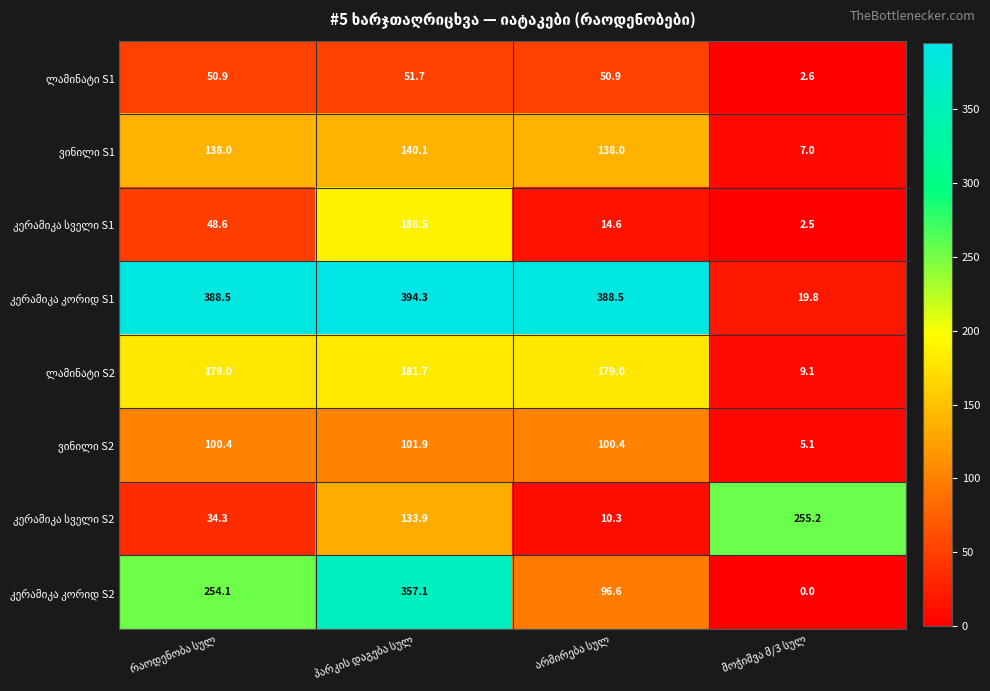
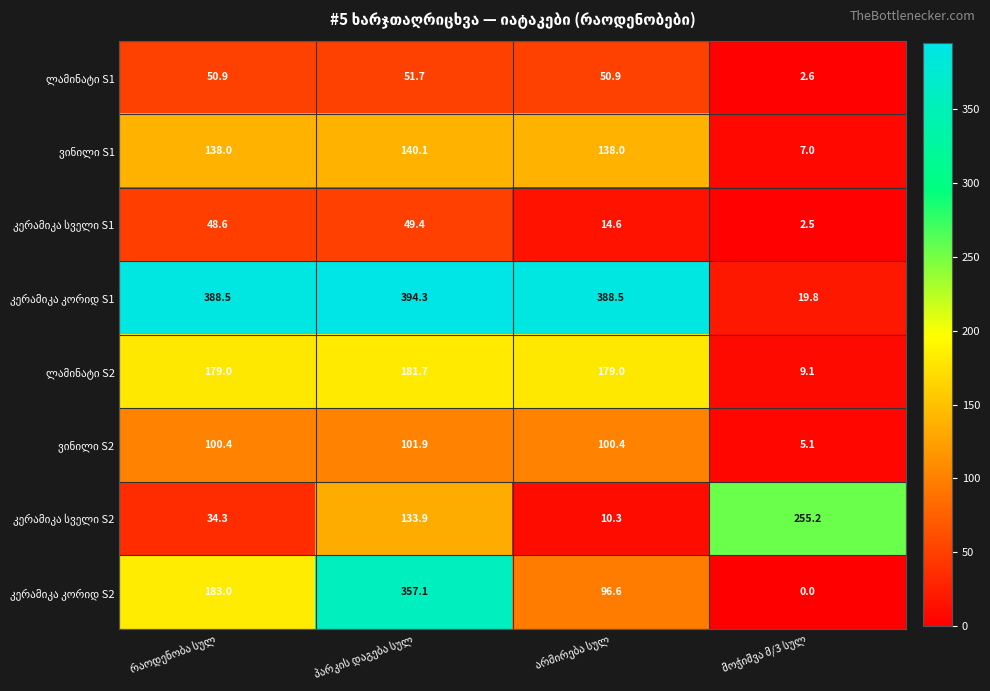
  {
    "ლამინატი S1": {
      "რაოდენობა სულ": 50.9,
      "პარკის დაგება სულ": 51.7,
      "არმირება სულ": 50.9,
      "მოჭიმვა მ/3 სულ": 2.6
    },
    "ვინილი S1": {
      "რაოდენობა სულ": 138.0,
      "პარკის დაგება სულ": 140.1,
      "არმირება სულ": 138.0,
      "მოჭიმვა მ/3 სულ": 7.0
    },
    "კერამიკა სველი S1": {
      "რაოდენობა სულ": 48.6,
-     "პარკის დაგება სულ": 186.5,
+     "პარკის დაგება სულ": 49.4,
      "არმირება სულ": 14.6,
      "მოჭიმვა მ/3 სულ": 2.5
    },
    "კერამიკა კორიდ S1": {
      "რაოდენობა სულ": 388.5,
      "პარკის დაგება სულ": 394.3,
      "არმირება სულ": 388.5,
      "მოჭიმვა მ/3 სულ": 19.8
    },
    "ლამინატი S2": {
      "რაოდენობა სულ": 179.0,
      "პარკის დაგება სულ": 181.7,
      "არმირება სულ": 179.0,
      "მოჭიმვა მ/3 სულ": 9.1
    },
    "ვინილი S2": {
      "რაოდენობა სულ": 100.4,
      "პარკის დაგება სულ": 101.9,
      "არმირება სულ": 100.4,
      "მოჭიმვა მ/3 სულ": 5.1
    },
    "კერამიკა სველი S2": {
      "რაოდენობა სულ": 34.3,
      "პარკის დაგება სულ": 133.9,
      "არმირება სულ": 10.3,
      "მოჭიმვა მ/3 სულ": 255.2
    },
    "კერამიკა კორიდ S2": {
-     "რაოდენობა სულ": 254.1,
+     "რაოდენობა სულ": 183.0,
      "პარკის დაგება სულ": 357.1,
      "არმირება სულ": 96.6,
      "მოჭიმვა მ/3 სულ": 0.0
    }
  }
